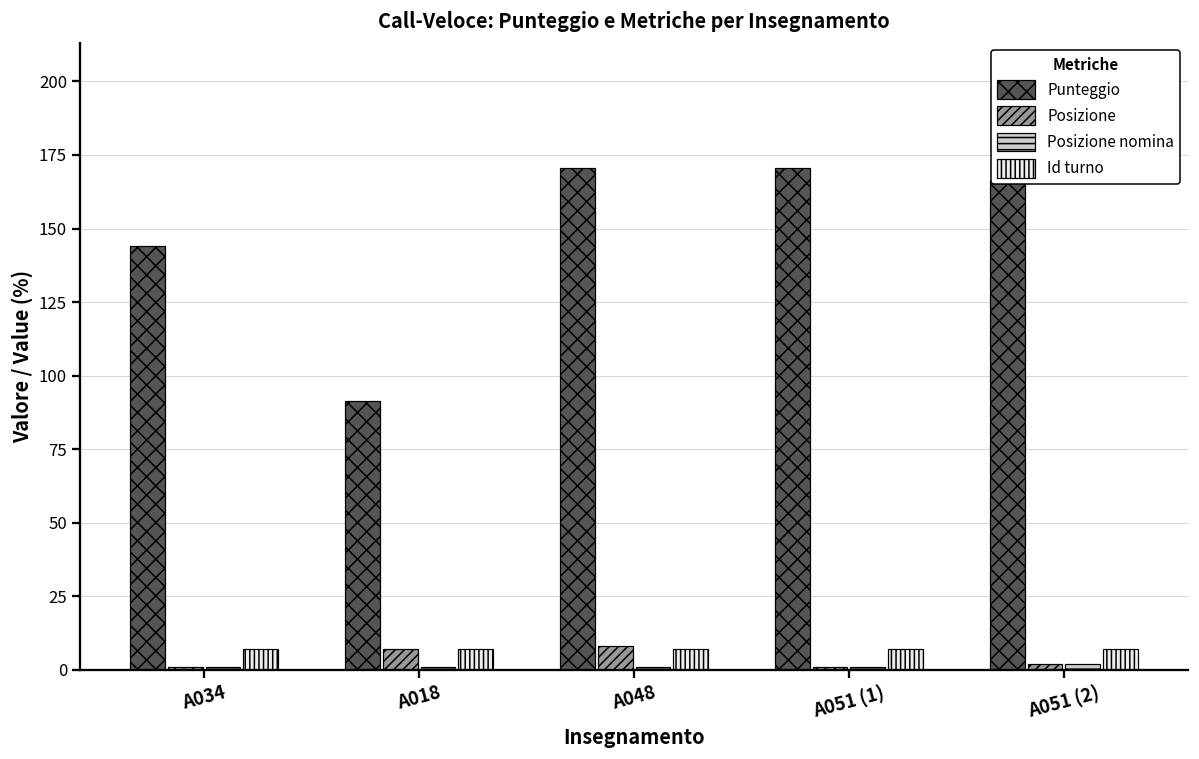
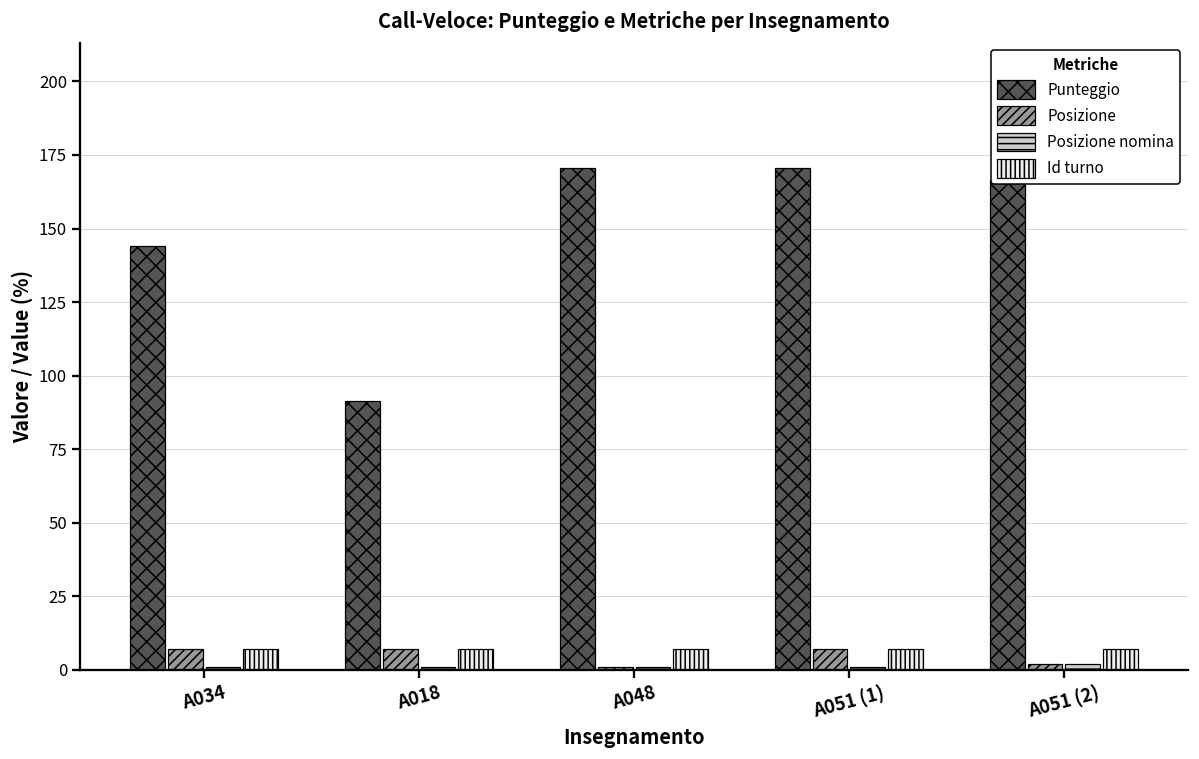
  {
    "Punteggio": {
      "A034": 144,
      "A018": 91,
      "A048": 171,
      "A051 (1)": 171
    },
    "Posizione": {
-     "A034": 1,
+     "A034": 7,
      "A018": 7,
-     "A048": 8,
-     "A051 (1)": 1,
+     "A048": 1,
+     "A051 (1)": 7,
      "A051 (2)": 2
    }
  }
